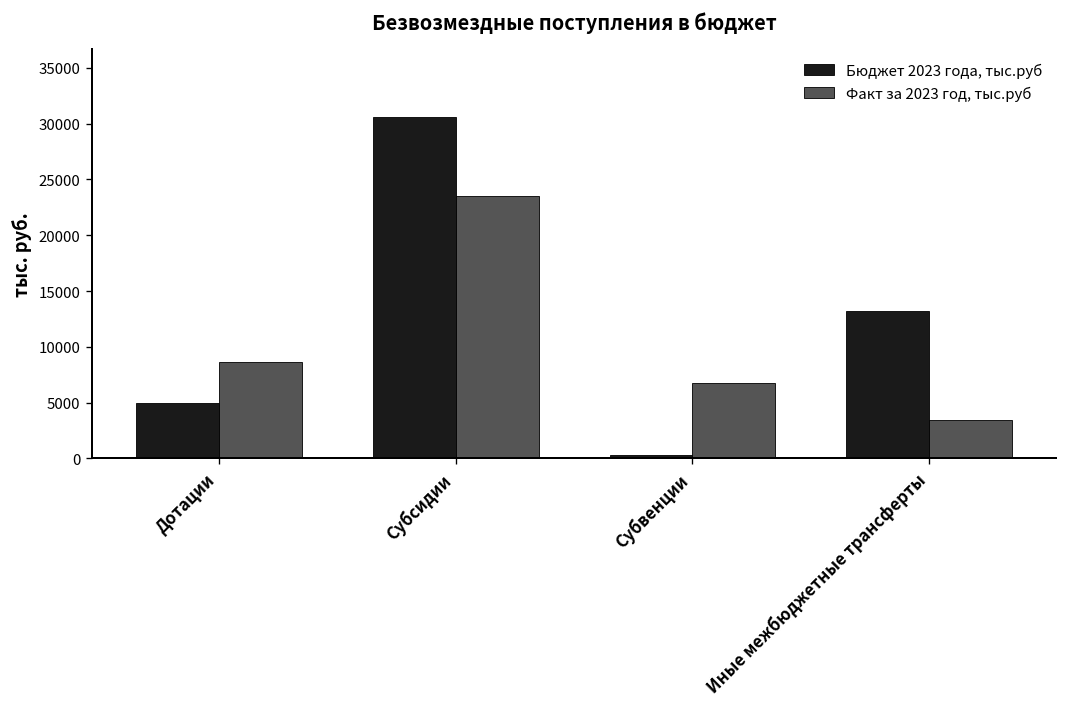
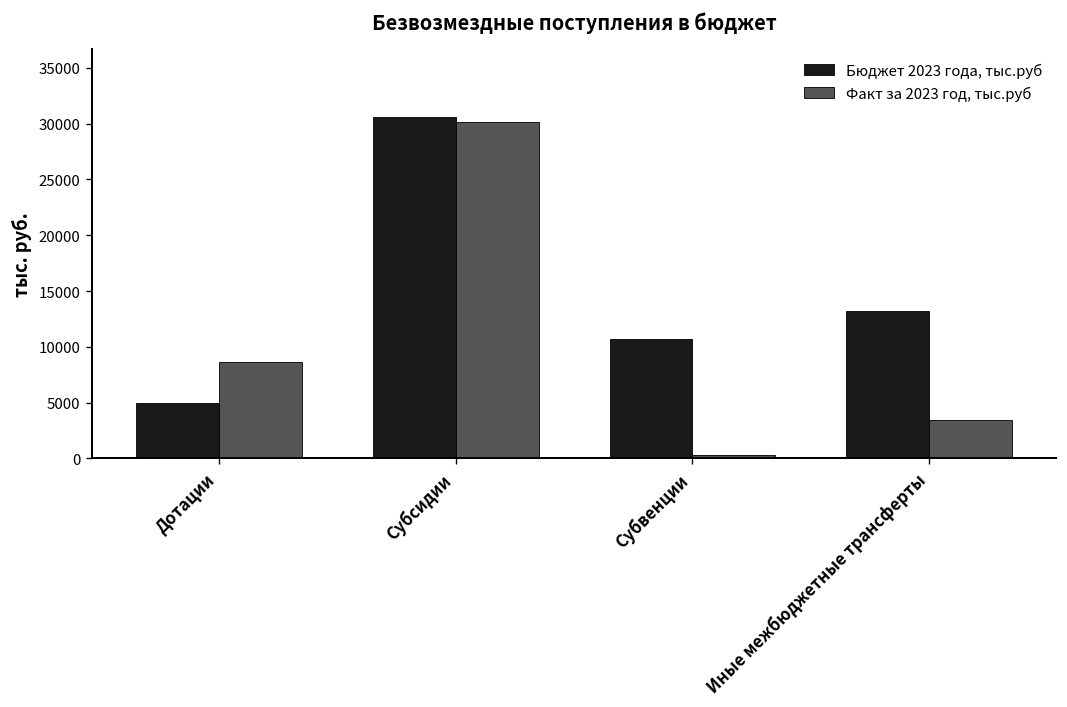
  {
    "Бюджет 2023 года, тыс.руб": {
      "Дотации": 5000,
      "Субсидии": 31000,
-     "Субвенции": 0,
+     "Субвенции": 11000,
      "Иные межбюджетные трансферты": 13000
    },
    "Факт за 2023 год, тыс.руб": {
      "Дотации": 9000,
-     "Субсидии": 24000,
-     "Субвенции": 7000,
+     "Субсидии": 30000,
+     "Субвенции": 0,
      "Иные межбюджетные трансферты": 3000
    }
  }
